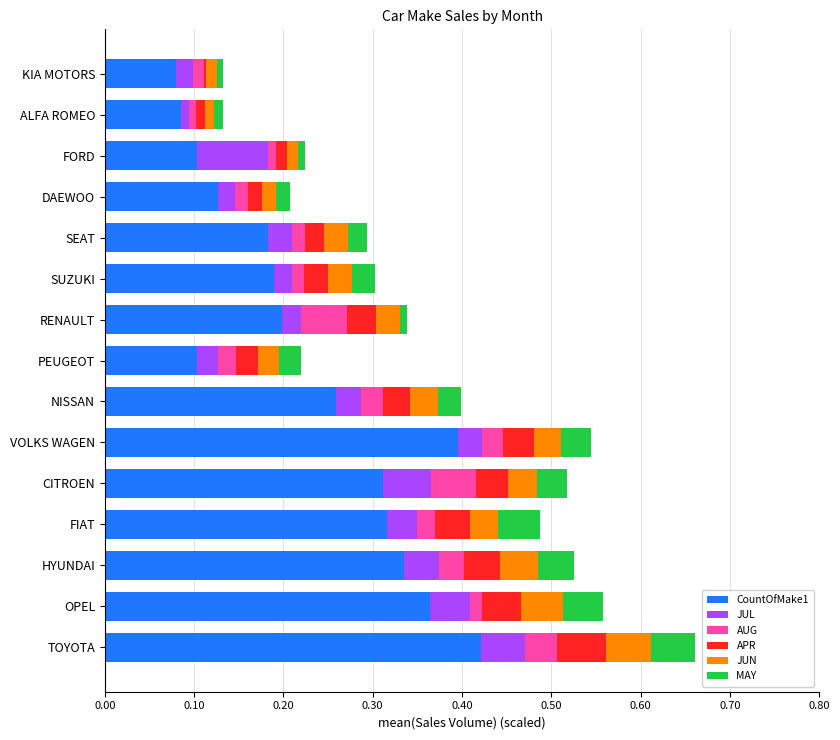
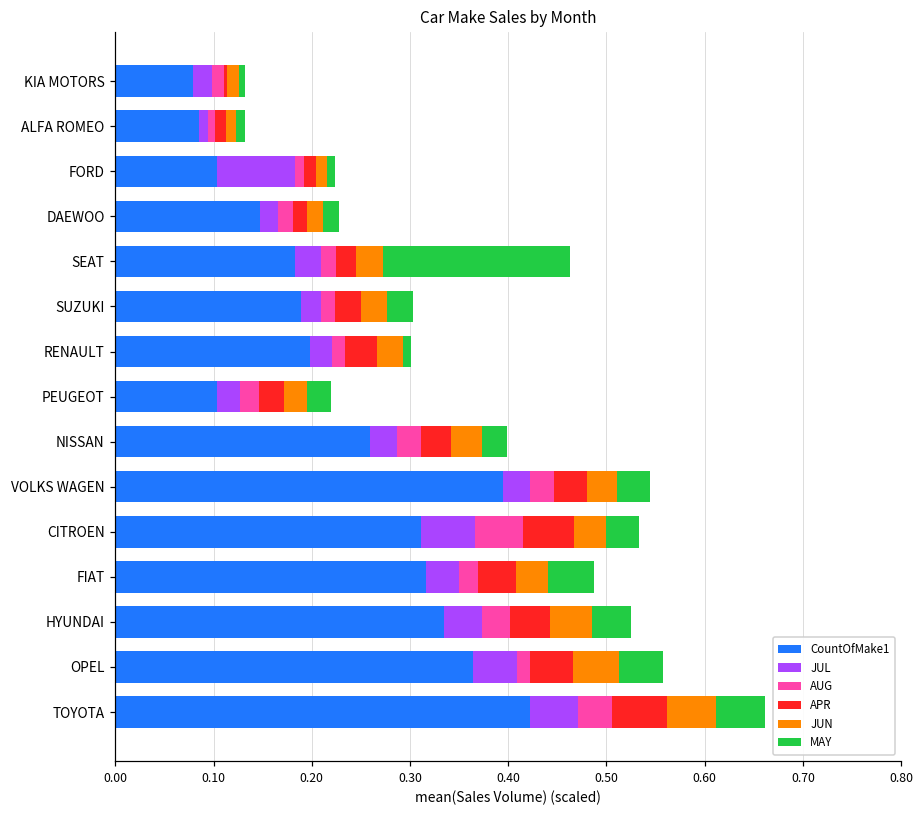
  {
    "CountOfMake1": {
      "KIA MOTORS": 0.08,
      "ALFA ROMEO": 0.09,
      "FORD": 0.10,
-     "DAEWOO": 0.13,
+     "DAEWOO": 0.15,
      "SEAT": 0.18,
      "SUZUKI": 0.19,
      "RENAULT": 0.20,
      "PEUGEOT": 0.10,
      "NISSAN": 0.26,
      "VOLKS WAGEN": 0.40,
      "CITROEN": 0.31,
      "FIAT": 0.32,
      "HYUNDAI": 0.34,
      "OPEL": 0.36,
      "TOYOTA": 0.42
    },
    "JUL": {
      "KIA MOTORS": 0.02,
      "ALFA ROMEO": 0.01,
      "FORD": 0.08,
      "DAEWOO": 0.02,
      "SEAT": 0.03,
      "SUZUKI": 0.02,
      "RENAULT": 0.02,
      "PEUGEOT": 0.02,
      "NISSAN": 0.03,
      "VOLKS WAGEN": 0.03,
      "CITROEN": 0.05,
      "FIAT": 0.03,
      "HYUNDAI": 0.04,
      "OPEL": 0.05,
      "TOYOTA": 0.05
    },
    "AUG": {
      "KIA MOTORS": 0.01,
      "ALFA ROMEO": 0.01,
      "FORD": 0.01,
      "DAEWOO": 0.01,
      "SEAT": 0.02,
      "SUZUKI": 0.01,
-     "RENAULT": 0.05,
+     "RENAULT": 0.01,
      "PEUGEOT": 0.02,
      "NISSAN": 0.02,
      "VOLKS WAGEN": 0.02,
      "CITROEN": 0.05,
      "FIAT": 0.02,
      "HYUNDAI": 0.03,
      "OPEL": 0.01,
      "TOYOTA": 0.04
    },
    "APR": {
      "ALFA ROMEO": 0.01,
      "FORD": 0.01,
      "DAEWOO": 0.02,
      "SEAT": 0.02,
      "SUZUKI": 0.03,
      "RENAULT": 0.03,
      "PEUGEOT": 0.02,
      "NISSAN": 0.03,
      "VOLKS WAGEN": 0.03,
-     "CITROEN": 0.04,
+     "CITROEN": 0.05,
      "FIAT": 0.04,
      "HYUNDAI": 0.04,
      "OPEL": 0.04,
      "TOYOTA": 0.06
    },
    "JUN": {
      "KIA MOTORS": 0.01,
      "ALFA ROMEO": 0.01,
      "FORD": 0.01,
      "DAEWOO": 0.02,
      "SEAT": 0.03,
      "SUZUKI": 0.03,
      "RENAULT": 0.03,
      "PEUGEOT": 0.02,
      "NISSAN": 0.03,
      "VOLKS WAGEN": 0.03,
      "CITROEN": 0.03,
      "FIAT": 0.03,
      "HYUNDAI": 0.04,
      "OPEL": 0.05,
      "TOYOTA": 0.05
    },
    "MAY": {
      "KIA MOTORS": 0.01,
      "ALFA ROMEO": 0.01,
      "FORD": 0.01,
      "DAEWOO": 0.02,
-     "SEAT": 0.02,
+     "SEAT": 0.19,
      "SUZUKI": 0.03,
      "RENAULT": 0.01,
      "PEUGEOT": 0.02,
      "NISSAN": 0.03,
      "VOLKS WAGEN": 0.03,
      "CITROEN": 0.03,
      "FIAT": 0.05,
      "HYUNDAI": 0.04,
      "OPEL": 0.04,
      "TOYOTA": 0.05
    }
  }
